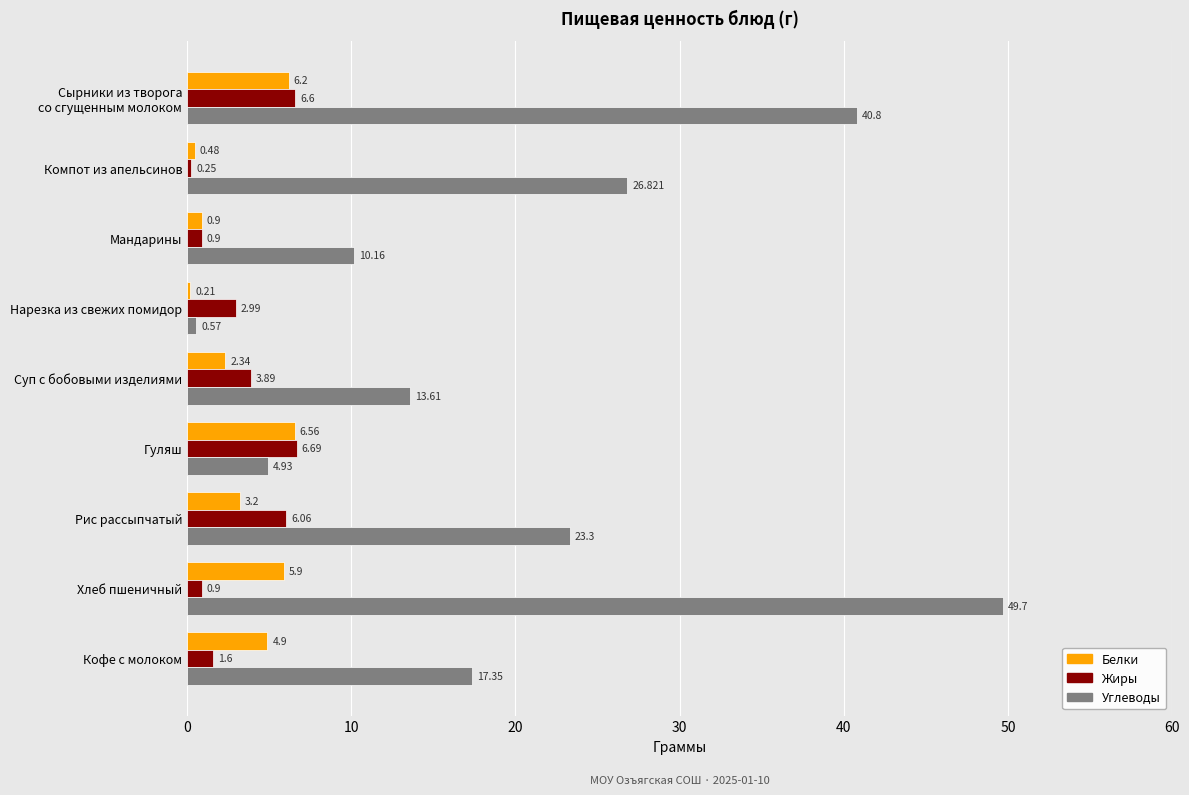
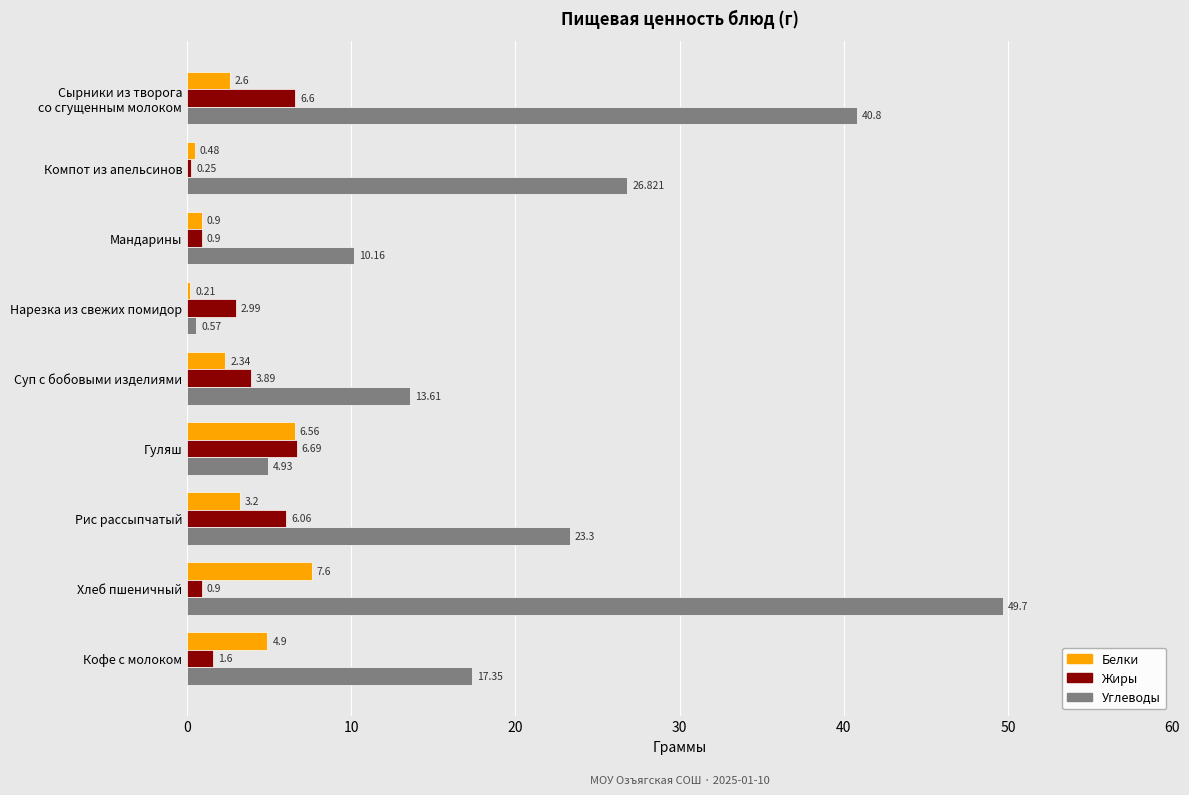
  {
    "Белки": {
-     "Сырники из творога со сгущенным молоком": 6.2,
+     "Сырники из творога со сгущенным молоком": 2.6,
      "Компот из апельсинов": 0.48,
      "Мандарины": 0.9,
      "Нарезка из свежих помидор": 0.21,
      "Суп с бобовыми изделиями": 2.34,
      "Гуляш": 6.56,
      "Рис рассыпчатый": 3.2,
-     "Хлеб пшеничный": 5.9,
+     "Хлеб пшеничный": 7.6,
      "Кофе с молоком": 4.9
    },
    "Жиры": {
      "Сырники из творога со сгущенным молоком": 6.6,
      "Компот из апельсинов": 0.25,
      "Мандарины": 0.9,
      "Нарезка из свежих помидор": 2.99,
      "Суп с бобовыми изделиями": 3.89,
      "Гуляш": 6.69,
      "Рис рассыпчатый": 6.06,
      "Хлеб пшеничный": 0.9,
      "Кофе с молоком": 1.6
    },
    "Углеводы": {
      "Сырники из творога со сгущенным молоком": 40.8,
      "Компот из апельсинов": 26.821,
      "Мандарины": 10.16,
      "Нарезка из свежих помидор": 0.57,
      "Суп с бобовыми изделиями": 13.61,
      "Гуляш": 4.93,
      "Рис рассыпчатый": 23.3,
      "Хлеб пшеничный": 49.7,
      "Кофе с молоком": 17.35
    }
  }
